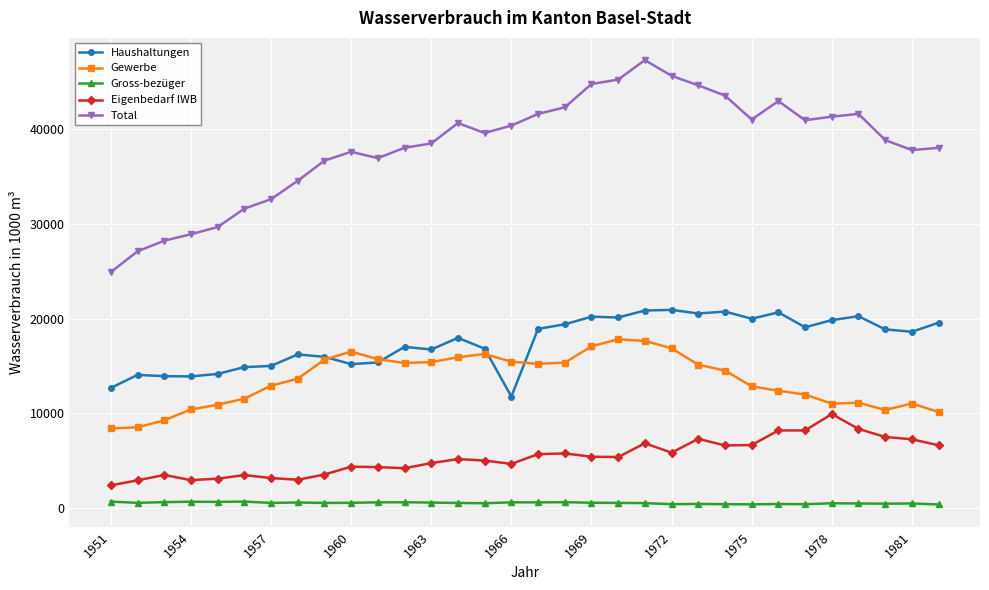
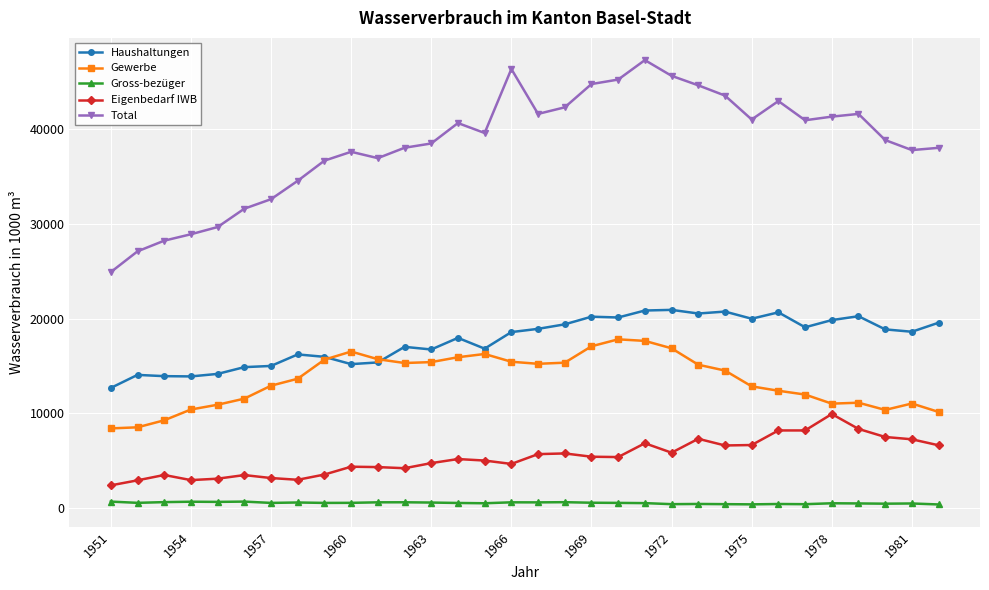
  {
    "Haushaltungen": {
      "1951": 13000,
      "1954": 14000,
      "1957": 15000,
      "1960": 15000,
      "1963": 17000,
-     "1966": 12000,
+     "1966": 19000,
      "1969": 20000,
      "1972": 21000,
      "1975": 20000,
      "1978": 20000,
      "1981": 19000
    },
    "Gewerbe": {
      "1951": 8000,
      "1954": 10000,
      "1957": 13000,
      "1960": 17000,
      "1963": 15000,
      "1966": 15000,
      "1969": 17000,
      "1972": 17000,
      "1975": 13000,
      "1978": 11000,
      "1981": 11000
    },
    "Gross-bezüger": {
      "1951": 1000,
      "1954": 1000,
      "1957": 1000,
      "1960": 1000,
      "1963": 1000,
      "1966": 1000,
      "1969": 1000,
      "1972": 0,
      "1975": 0,
      "1978": 1000,
      "1981": 1000
    },
    "Eigenbedarf IWB": {
      "1951": 2000,
      "1954": 3000,
      "1957": 3000,
      "1960": 4000,
      "1963": 5000,
      "1966": 5000,
      "1969": 5000,
      "1972": 6000,
      "1975": 7000,
      "1978": 10000,
      "1981": 7000
    },
    "Total": {
      "1951": 25000,
      "1954": 29000,
      "1957": 33000,
      "1960": 38000,
      "1963": 38000,
-     "1966": 40000,
+     "1966": 46000,
      "1969": 45000,
      "1972": 46000,
      "1975": 41000,
      "1978": 41000,
      "1981": 38000
    }
  }
